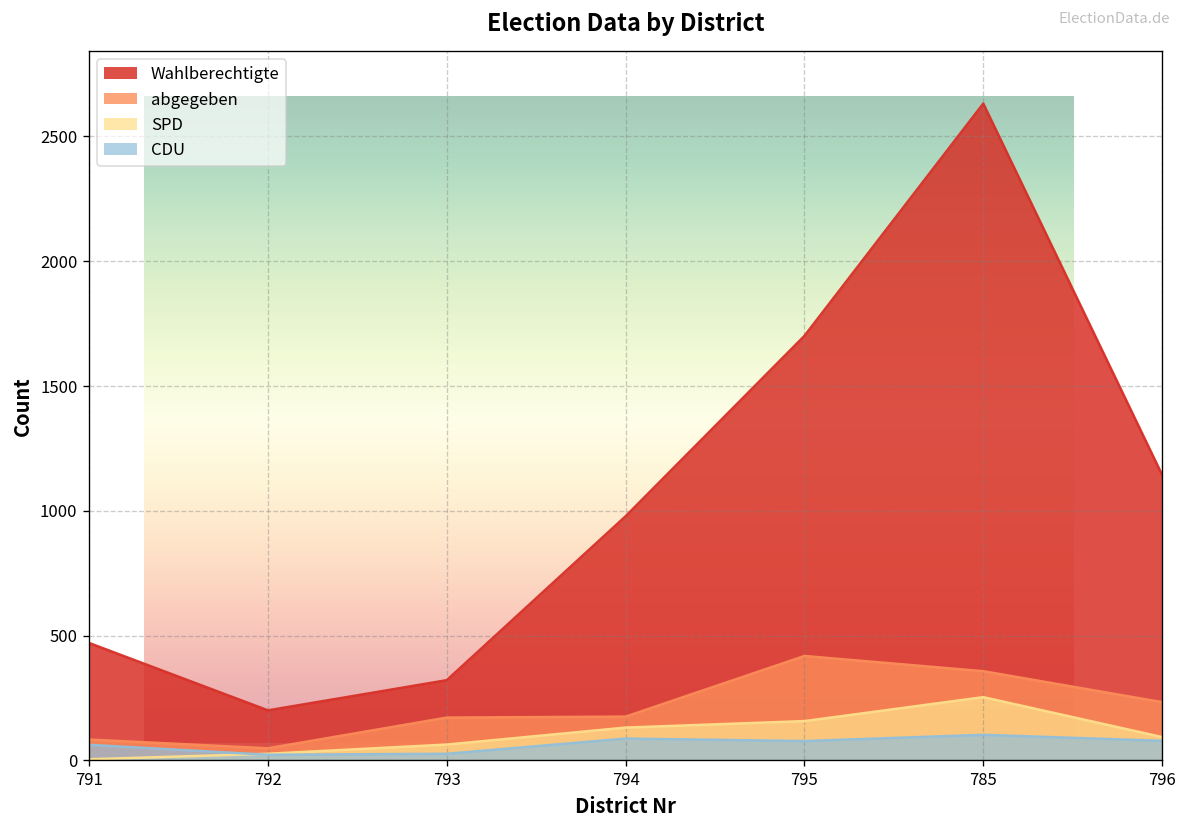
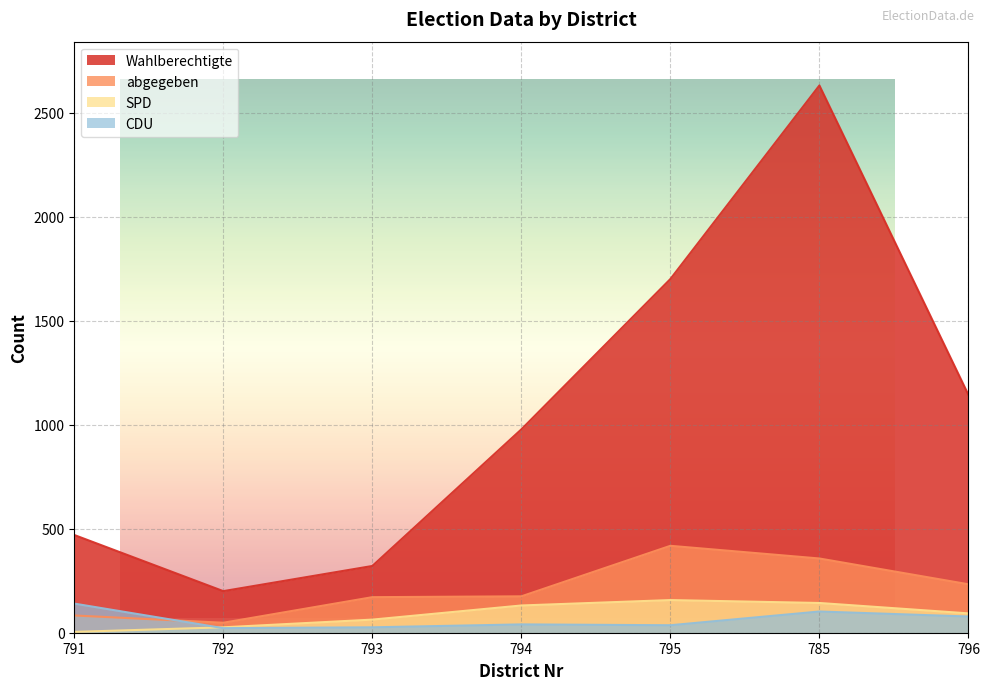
  {
    "Wahlberechtigte": {
      "791": 470,
      "792": 200,
      "793": 320,
      "794": 980,
      "795": 1700,
      "785": 2630,
      "796": 1140
    },
    "abgegeben": {
      "791": 80,
      "792": 50,
      "793": 170,
      "794": 180,
      "795": 420,
      "785": 360,
      "796": 230
    },
    "SPD": {
      "791": 0,
      "793": 60,
      "794": 130,
      "795": 160,
-     "785": 250,
+     "785": 140,
      "796": 90
    },
    "CDU": {
-     "791": 60,
+     "791": 140,
      "793": 30,
-     "794": 90,
-     "795": 80,
+     "794": 40,
+     "795": 40,
      "785": 100,
      "796": 80
    }
  }
